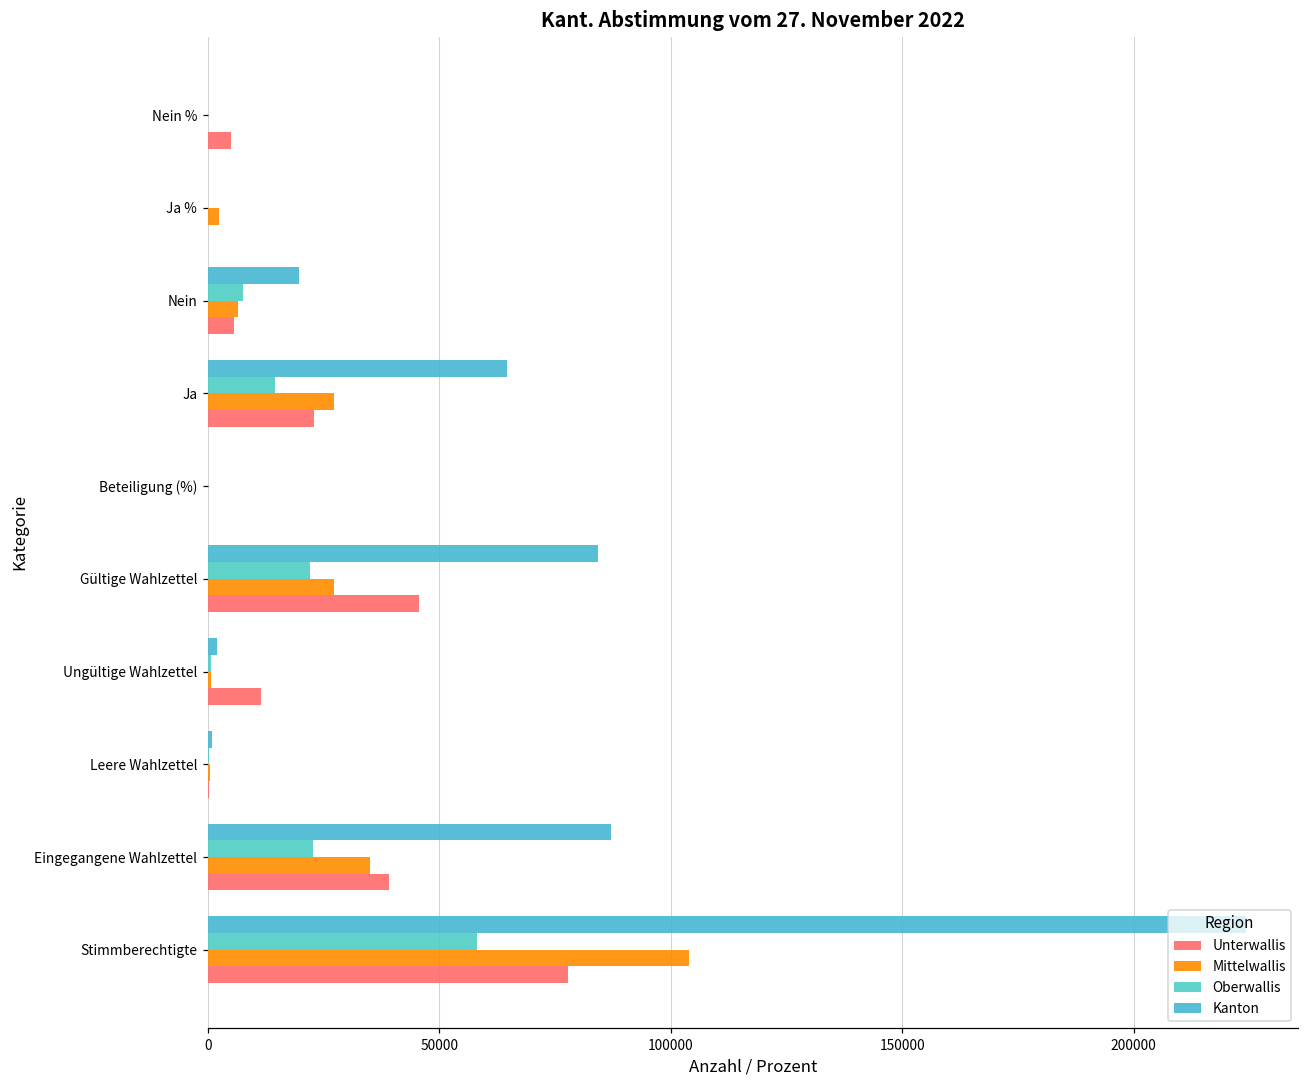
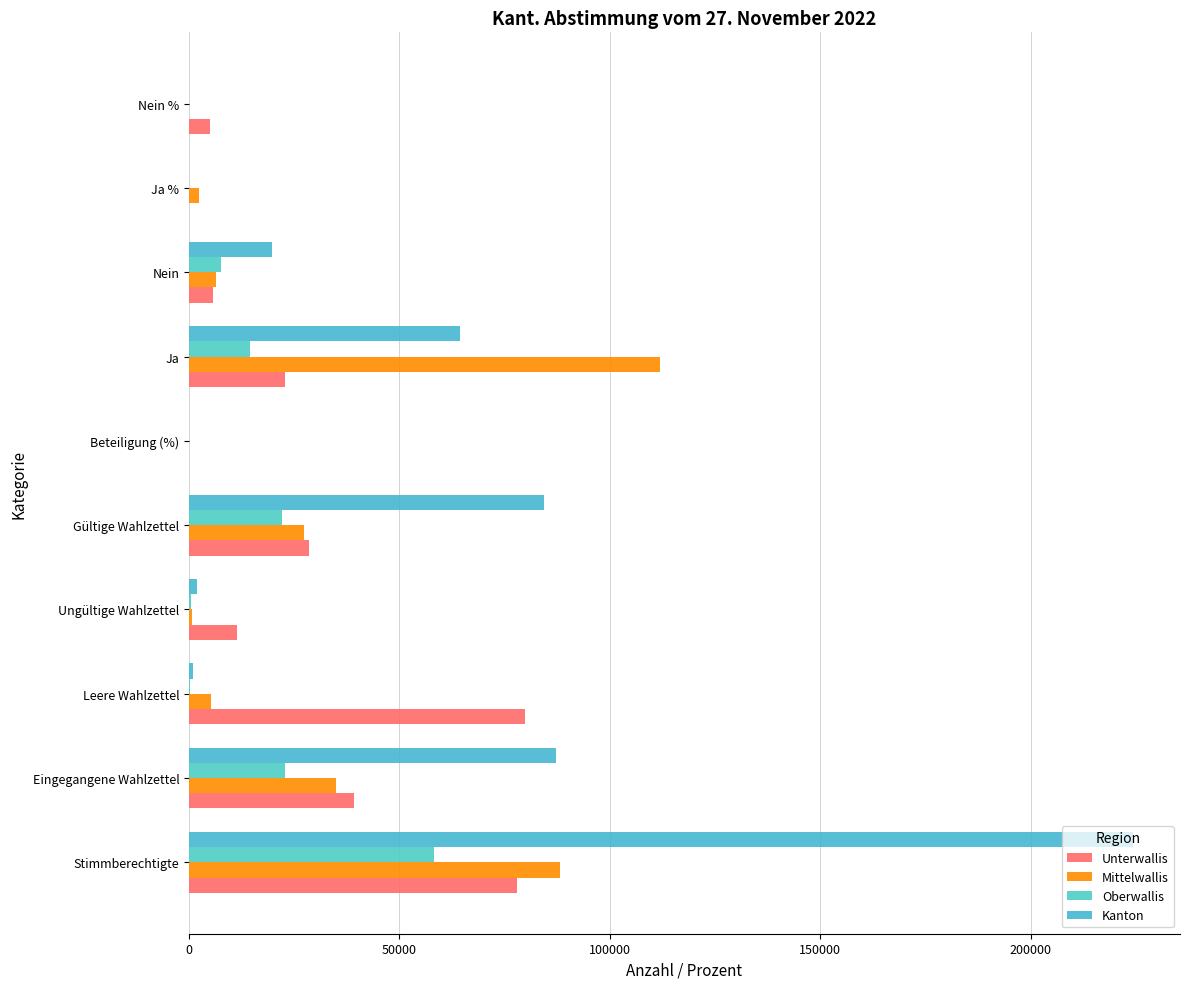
  {
    "Unterwallis": {
      "Nein %": 5000,
      "Nein": 6000,
      "Ja": 23000,
-     "Gültige Wahlzettel": 46000,
+     "Gültige Wahlzettel": 28000,
      "Ungültige Wahlzettel": 11000,
-     "Leere Wahlzettel": 0,
+     "Leere Wahlzettel": 80000,
      "Eingegangene Wahlzettel": 39000,
      "Stimmberechtigte": 78000
    },
    "Mittelwallis": {
      "Ja %": 2000,
      "Nein": 7000,
-     "Ja": 27000,
+     "Ja": 112000,
      "Gültige Wahlzettel": 27000,
      "Ungültige Wahlzettel": 1000,
-     "Leere Wahlzettel": 0,
+     "Leere Wahlzettel": 5000,
      "Eingegangene Wahlzettel": 35000,
-     "Stimmberechtigte": 104000
+     "Stimmberechtigte": 88000
    }
  }
